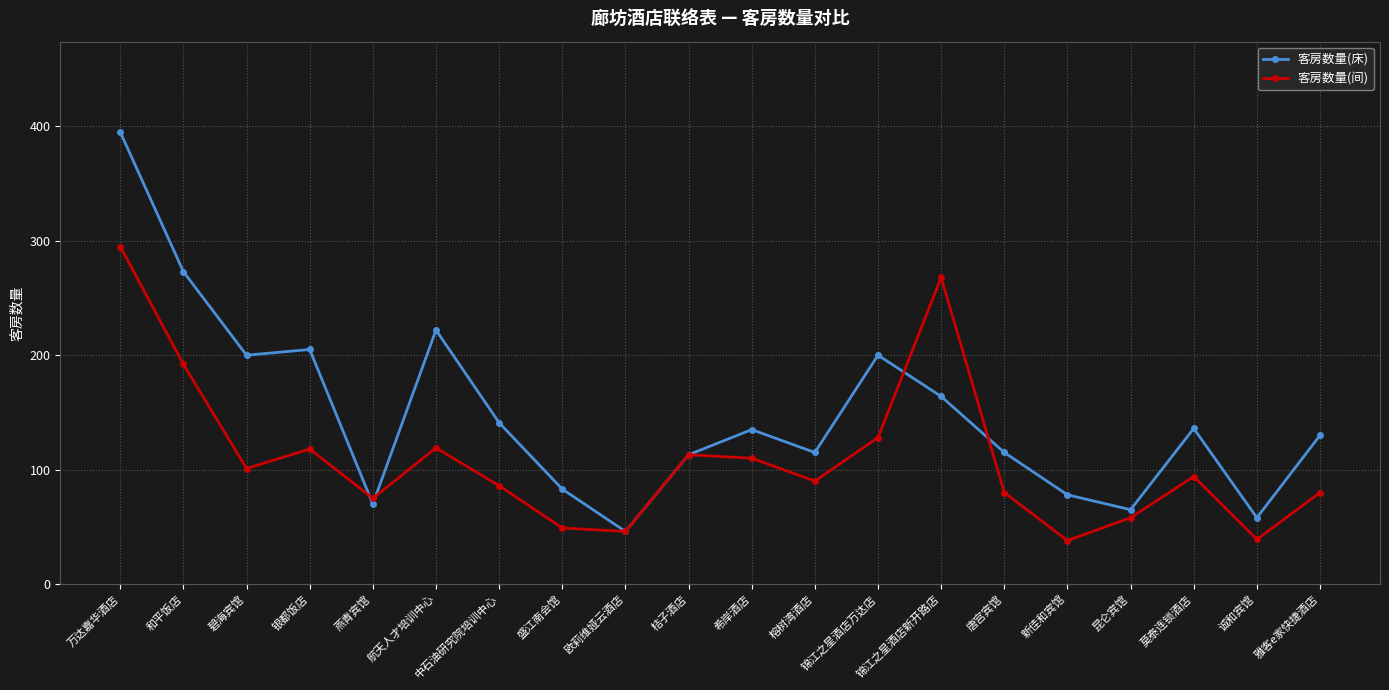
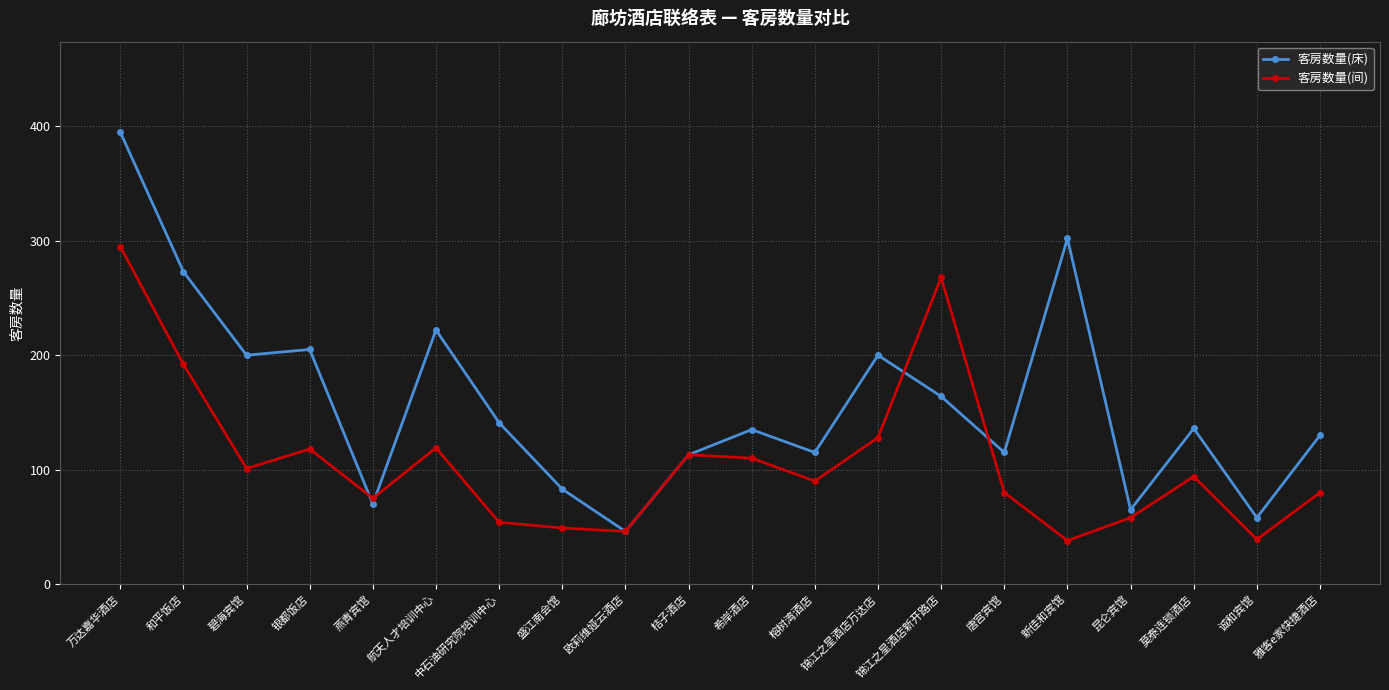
  {
    "客房数量(床)": {
      "万达嘉华酒店": 395,
      "和平饭店": 273,
      "碧海宾馆": 200,
      "银都饭店": 205,
      "燕青宾馆": 70,
      "航天人才培训中心": 222,
      "中石油研究院培训中心": 141,
      "盛江南会馆": 83,
      "希岸酒店": 135,
      "榕树湾酒店": 115,
      "锦江之星酒店万达店": 200,
      "锦江之星酒店新开路店": 164,
      "唐宫宾馆": 115,
-     "新佳和宾馆": 78,
+     "新佳和宾馆": 302,
      "昆仑宾馆": 65,
      "莫泰连锁酒店": 136,
      "诚和宾馆": 58,
      "雅客e家快捷酒店": 130
    },
    "客房数量(间)": {
      "万达嘉华酒店": 295,
      "和平饭店": 192,
      "碧海宾馆": 101,
      "银都饭店": 118,
      "燕青宾馆": 75,
      "航天人才培训中心": 119,
-     "中石油研究院培训中心": 86,
+     "中石油研究院培训中心": 54,
      "盛江南会馆": 49,
      "希岸酒店": 110,
      "榕树湾酒店": 90,
      "锦江之星酒店万达店": 128,
      "锦江之星酒店新开路店": 268,
      "唐宫宾馆": 80,
      "新佳和宾馆": 38,
      "昆仑宾馆": 58,
      "莫泰连锁酒店": 94,
      "诚和宾馆": 39,
      "雅客e家快捷酒店": 80
    }
  }
